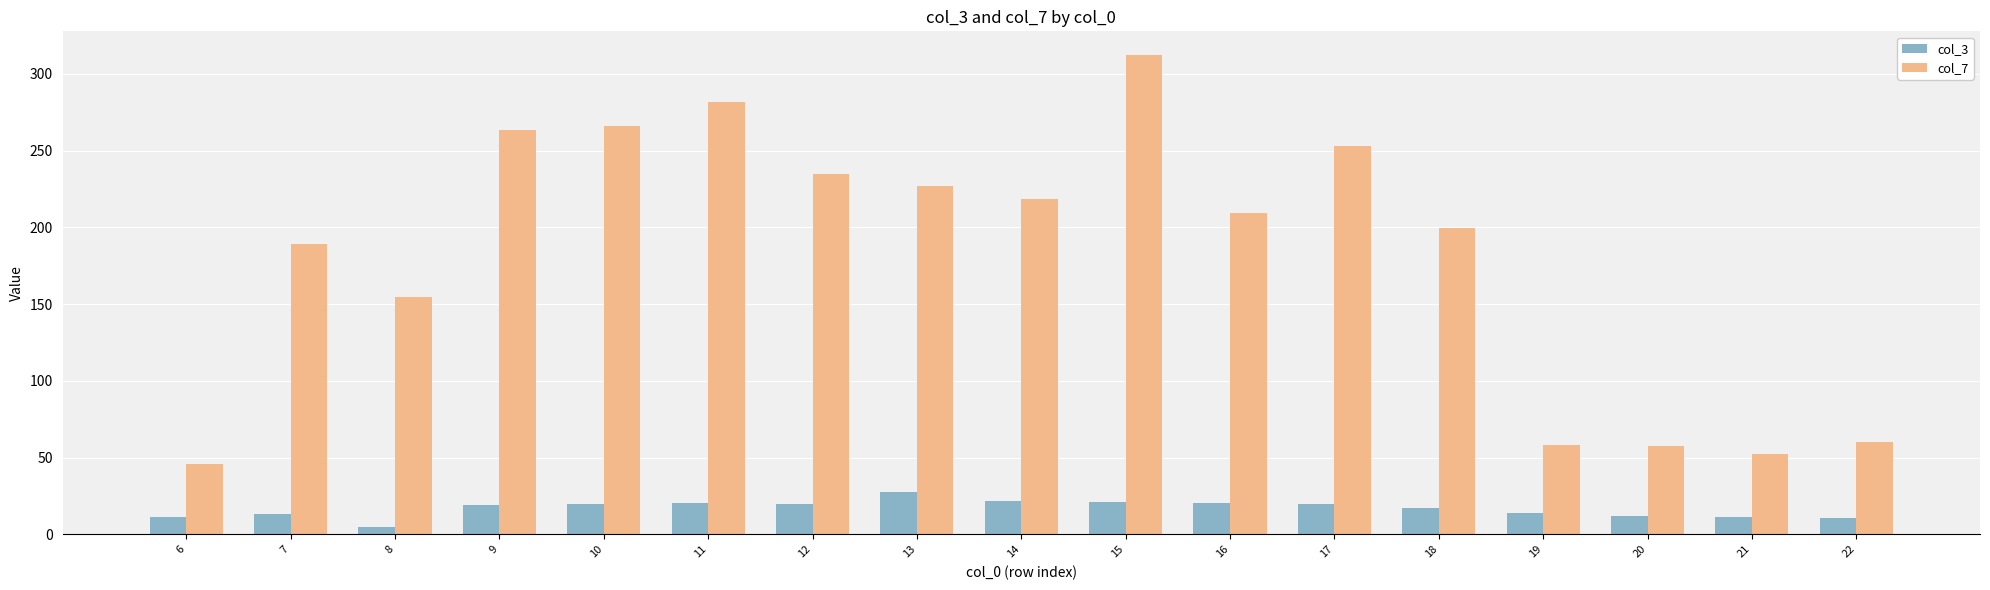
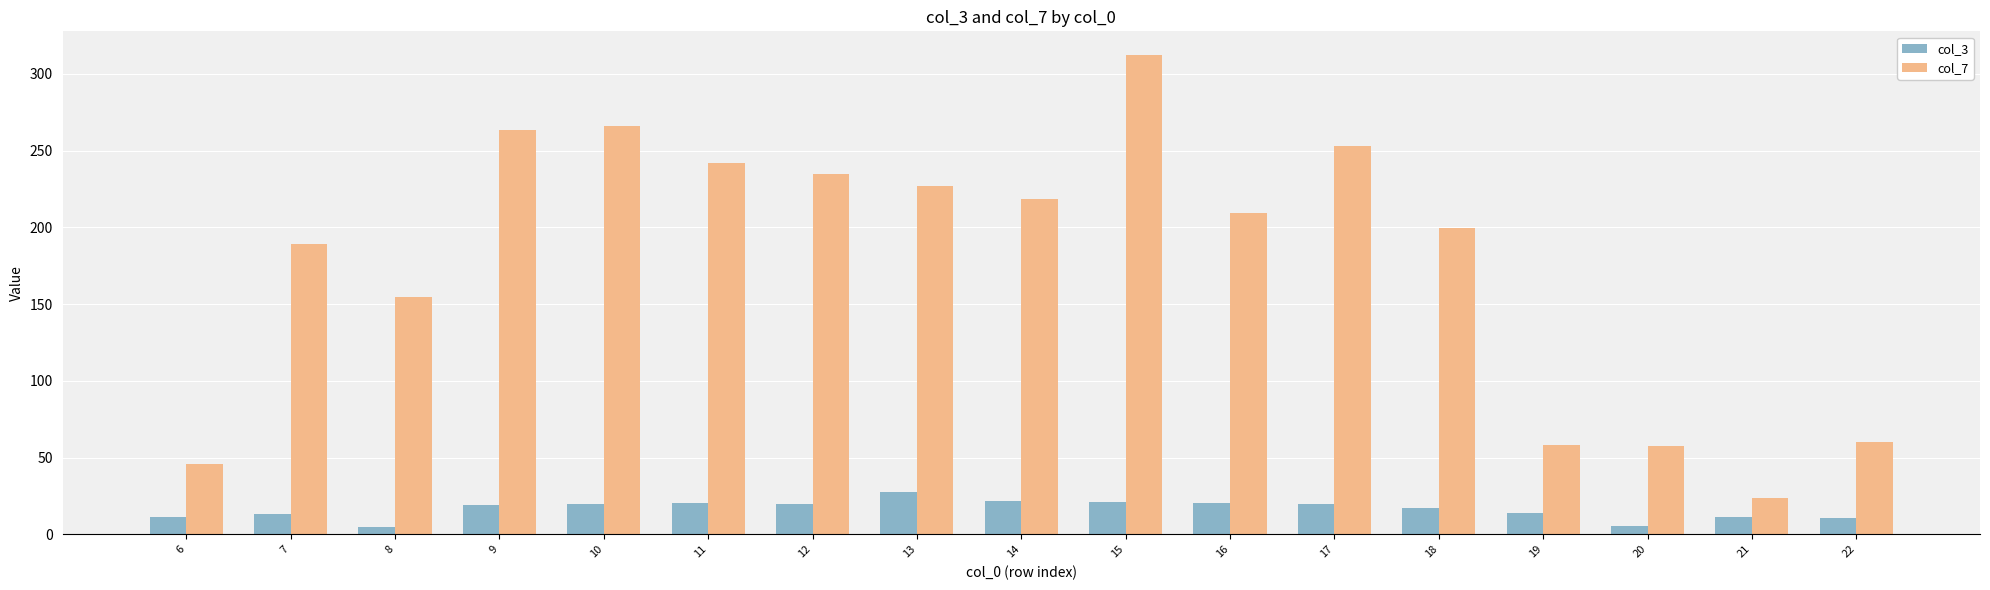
  {
    "col_3": {
      "6": 11,
      "7": 13,
      "8": 5,
      "9": 19,
      "10": 20,
      "11": 20,
      "12": 20,
      "13": 27,
      "14": 22,
      "15": 21,
      "16": 21,
      "17": 20,
      "18": 17,
      "19": 14,
-     "20": 12,
+     "20": 5,
      "21": 11,
      "22": 10
    },
    "col_7": {
      "6": 46,
      "7": 189,
      "8": 154,
      "9": 263,
      "10": 266,
-     "11": 282,
+     "11": 242,
      "12": 235,
      "13": 227,
      "14": 219,
      "15": 312,
      "16": 209,
      "17": 253,
      "18": 200,
      "19": 58,
      "20": 58,
-     "21": 52,
+     "21": 24,
      "22": 60
    }
  }
